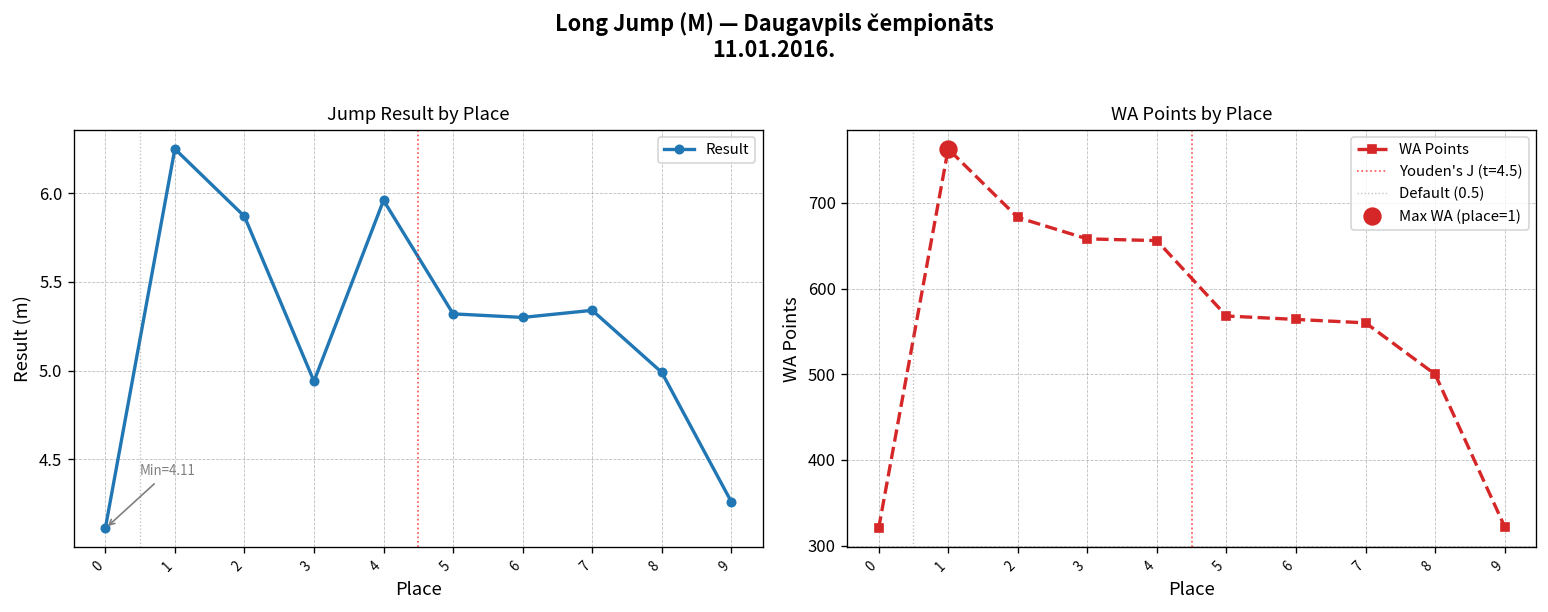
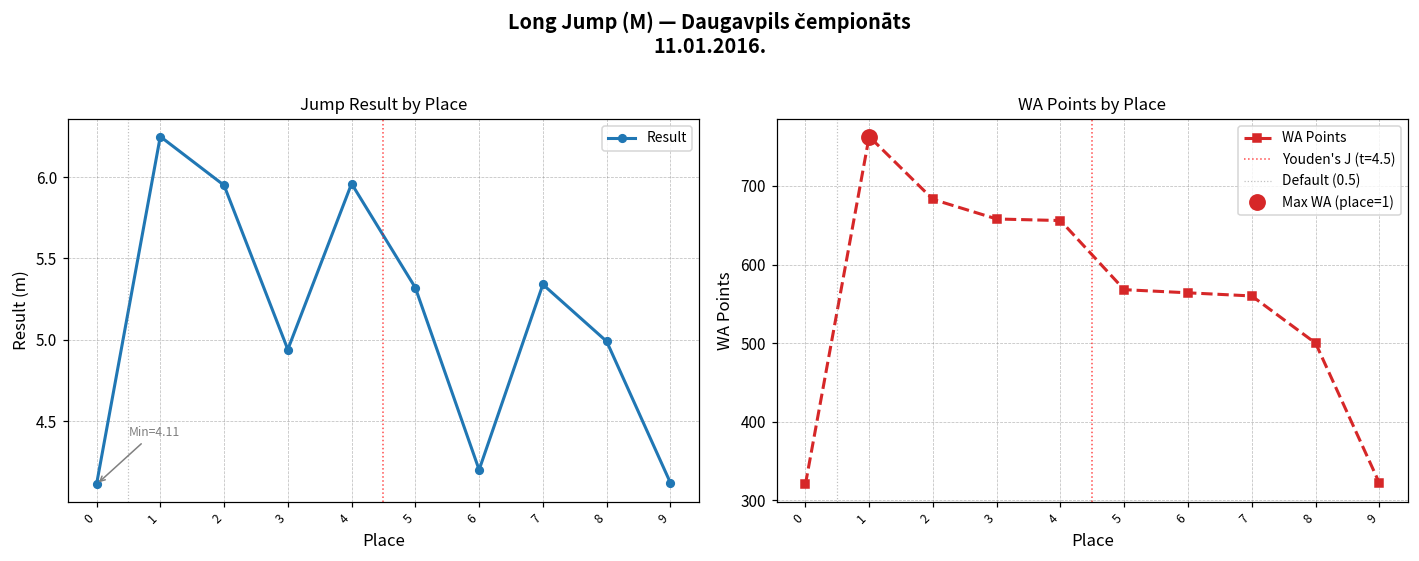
  {
    "Jump Result by Place": {
      "1": 6.25,
-     "2": 5.87,
+     "2": 5.95,
      "3": 4.94,
      "4": 5.96,
      "5": 5.32,
-     "6": 5.3,
+     "6": 4.2,
      "7": 5.34,
      "8": 4.99,
-     "9": 4.26
+     "9": 4.12
    }
  }
